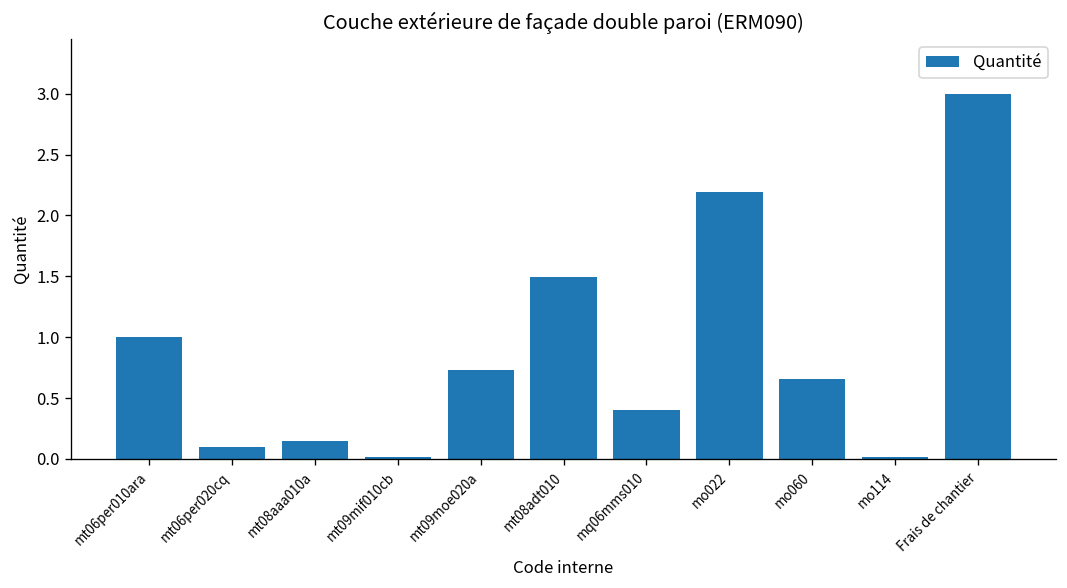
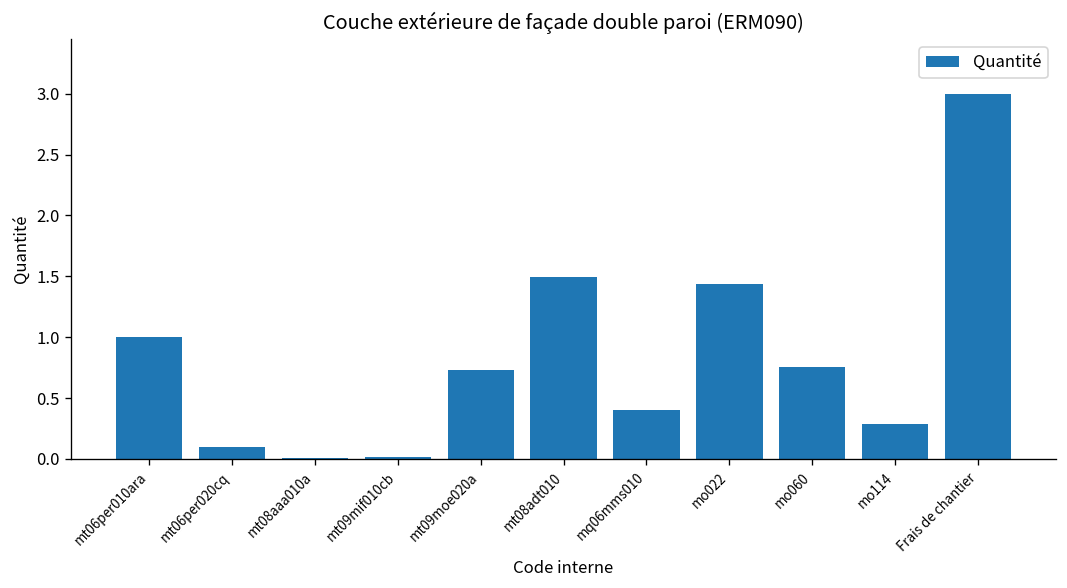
  {
    "mt06per010ara": 1.00,
    "mt06per020cq": 0.10,
-   "mt08aaa010a": 0.15,
+   "mt08aaa010a": 0.00,
    "mt09moe020a": 0.73,
    "mt08adt010": 1.50,
    "mq06mms010": 0.40,
-   "mo022": 2.19,
-   "mo060": 0.66,
-   "mo114": 0.02,
+   "mo022": 1.44,
+   "mo060": 0.76,
+   "mo114": 0.29,
    "Frais de chantier": 3.00
  }
